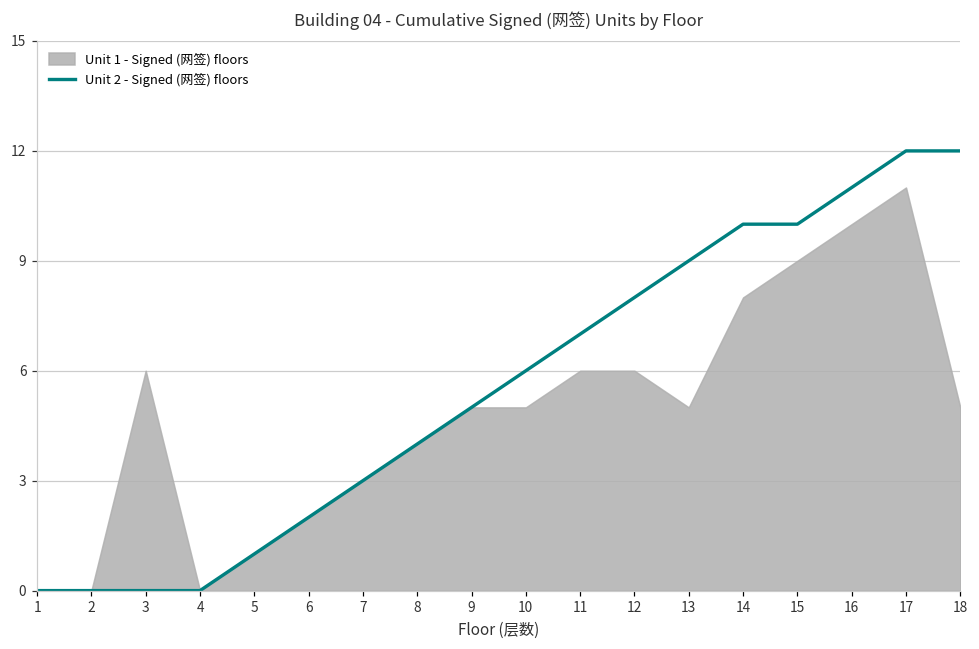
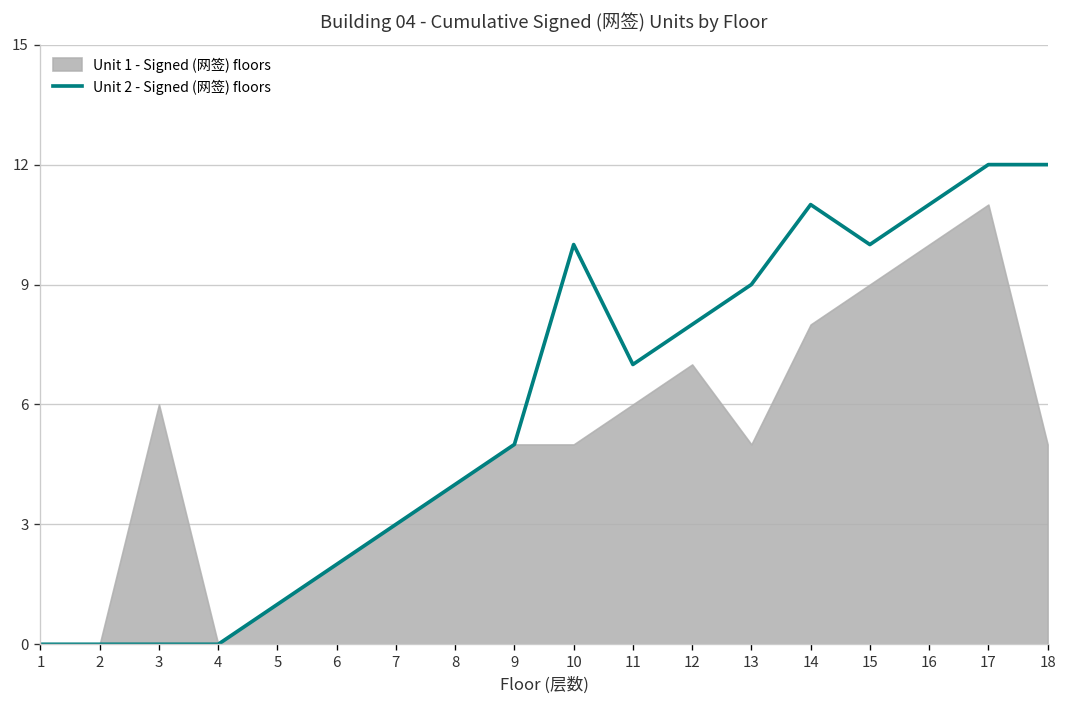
  {
    "Unit 2 - Signed (网签) floors": {
      "3": 0,
-     "10": 6,
+     "10": 10,
      "11": 7,
      "12": 8,
      "13": 9,
-     "14": 10,
+     "14": 11,
      "15": 10,
      "16": 11,
      "17": 12,
      "18": 12
    },
    "Unit 1 - Signed (网签) floors": {
      "3": 6,
      "10": 5,
      "11": 6,
-     "12": 6,
+     "12": 7,
      "13": 5,
      "14": 8,
      "15": 9,
      "16": 10,
      "17": 11,
      "18": 5
    }
  }
